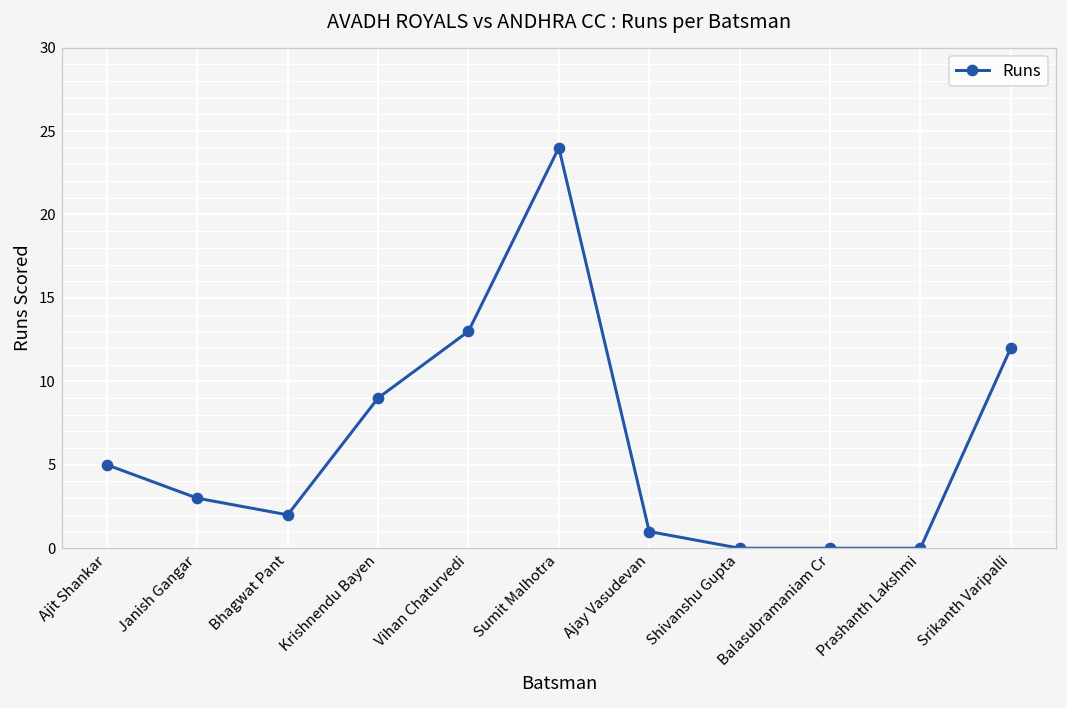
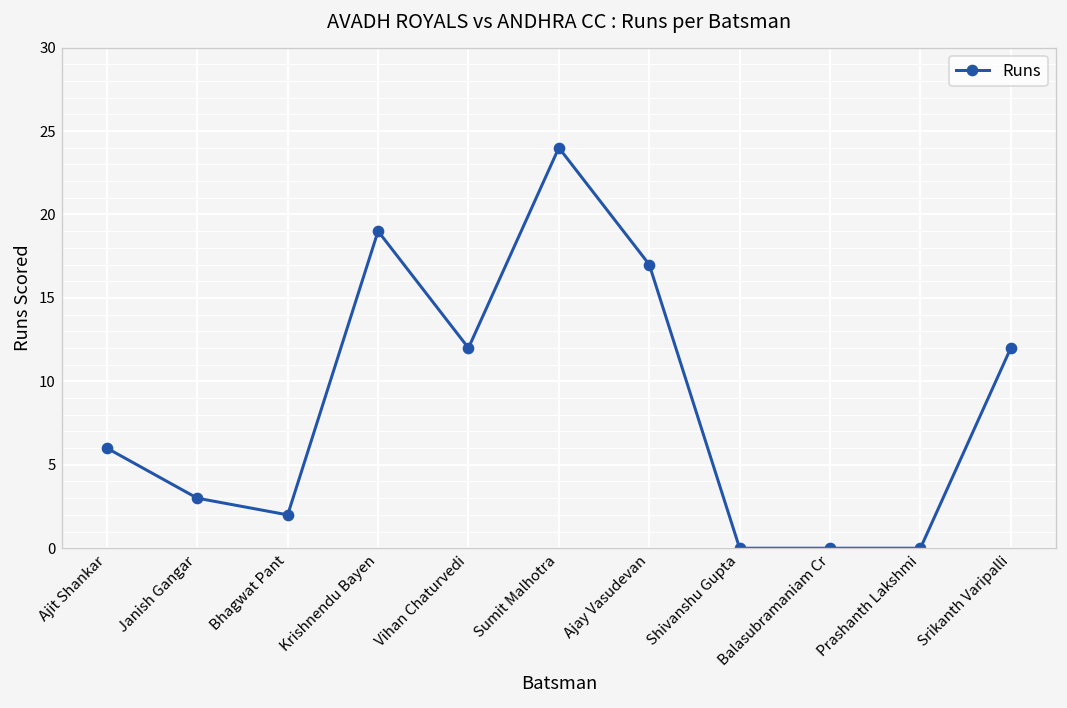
  {
-   "Ajit Shankar": 5,
+   "Ajit Shankar": 6,
    "Janish Gangar": 3,
    "Bhagwat Pant": 2,
-   "Krishnendu Bayen": 9,
-   "Vihan Chaturvedi": 13,
+   "Krishnendu Bayen": 19,
+   "Vihan Chaturvedi": 12,
    "Sumit Malhotra": 24,
-   "Ajay Vasudevan": 1,
+   "Ajay Vasudevan": 17,
    "Shivanshu Gupta": 0,
    "Balasubramaniam Cr": 0,
    "Prashanth Lakshmi": 0,
    "Srikanth Varipalli": 12
  }
